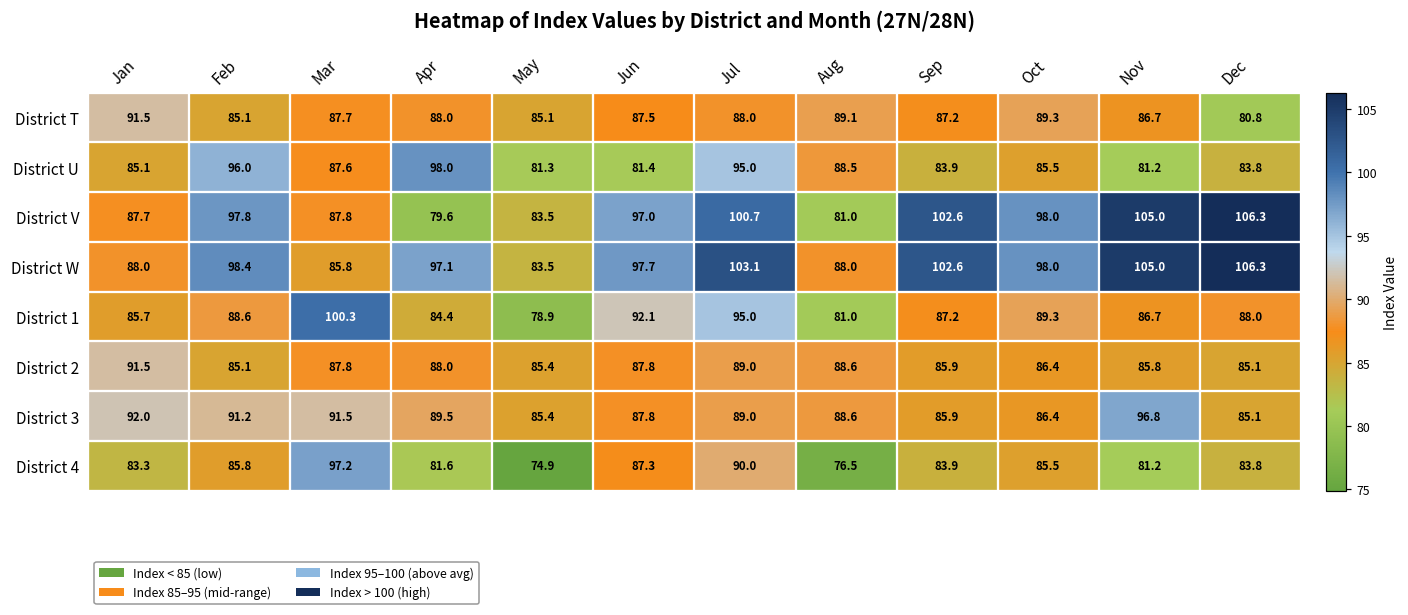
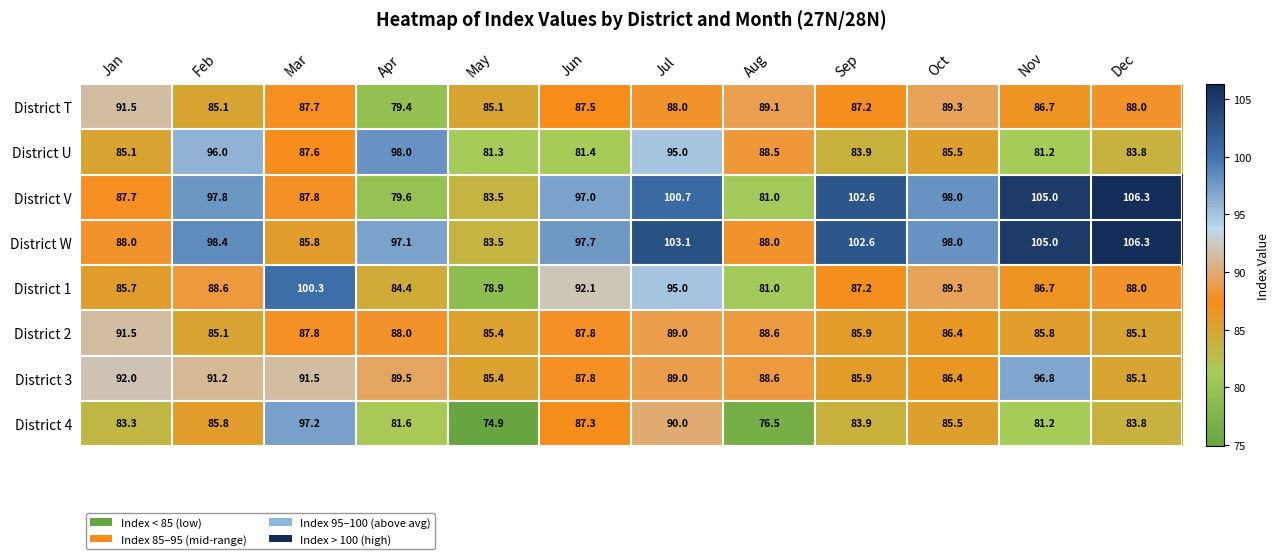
  {
    "District T": {
      "Jan": 91.5,
      "Feb": 85.1,
      "Mar": 87.7,
-     "Apr": 88.0,
+     "Apr": 79.4,
      "May": 85.1,
      "Jun": 87.5,
      "Jul": 88.0,
      "Aug": 89.1,
      "Sep": 87.2,
      "Oct": 89.3,
      "Nov": 86.7,
-     "Dec": 80.8
+     "Dec": 88.0
    },
    "District U": {
      "Jan": 85.1,
      "Feb": 96.0,
      "Mar": 87.6,
      "Apr": 98.0,
      "May": 81.3,
      "Jun": 81.4,
      "Jul": 95.0,
      "Aug": 88.5,
      "Sep": 83.9,
      "Oct": 85.5,
      "Nov": 81.2,
      "Dec": 83.8
    },
    "District V": {
      "Jan": 87.7,
      "Feb": 97.8,
      "Mar": 87.8,
      "Apr": 79.6,
      "May": 83.5,
      "Jun": 97.0,
      "Jul": 100.7,
      "Aug": 81.0,
      "Sep": 102.6,
      "Oct": 98.0,
      "Nov": 105.0,
      "Dec": 106.3
    },
    "District W": {
      "Jan": 88.0,
      "Feb": 98.4,
      "Mar": 85.8,
      "Apr": 97.1,
      "May": 83.5,
      "Jun": 97.7,
      "Jul": 103.1,
      "Aug": 88.0,
      "Sep": 102.6,
      "Oct": 98.0,
      "Nov": 105.0,
      "Dec": 106.3
    },
    "District 1": {
      "Jan": 85.7,
      "Feb": 88.6,
      "Mar": 100.3,
      "Apr": 84.4,
      "May": 78.9,
      "Jun": 92.1,
      "Jul": 95.0,
      "Aug": 81.0,
      "Sep": 87.2,
      "Oct": 89.3,
      "Nov": 86.7,
      "Dec": 88.0
    },
    "District 2": {
      "Jan": 91.5,
      "Feb": 85.1,
      "Mar": 87.8,
      "Apr": 88.0,
      "May": 85.4,
      "Jun": 87.8,
      "Jul": 89.0,
      "Aug": 88.6,
      "Sep": 85.9,
      "Oct": 86.4,
      "Nov": 85.8,
      "Dec": 85.1
    },
    "District 3": {
      "Jan": 92.0,
      "Feb": 91.2,
      "Mar": 91.5,
      "Apr": 89.5,
      "May": 85.4,
      "Jun": 87.8,
      "Jul": 89.0,
      "Aug": 88.6,
      "Sep": 85.9,
      "Oct": 86.4,
      "Nov": 96.8,
      "Dec": 85.1
    },
    "District 4": {
      "Jan": 83.3,
      "Feb": 85.8,
      "Mar": 97.2,
      "Apr": 81.6,
      "May": 74.9,
      "Jun": 87.3,
      "Jul": 90.0,
      "Aug": 76.5,
      "Sep": 83.9,
      "Oct": 85.5,
      "Nov": 81.2,
      "Dec": 83.8
    }
  }
